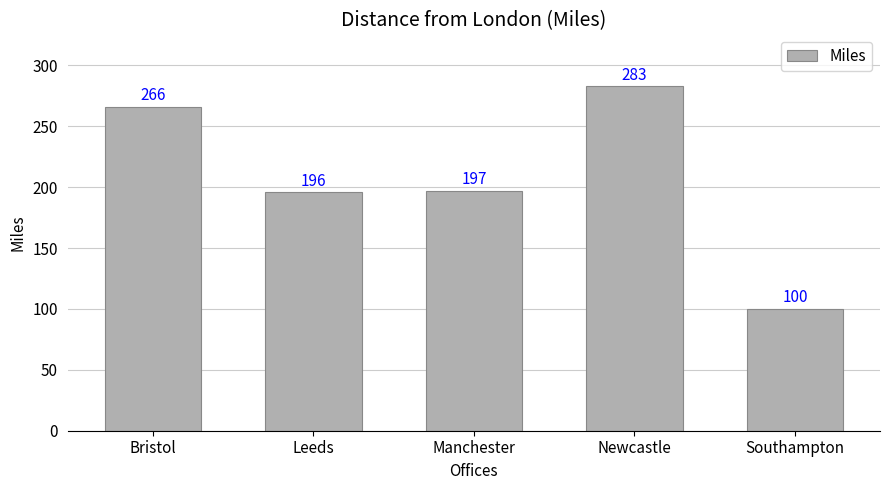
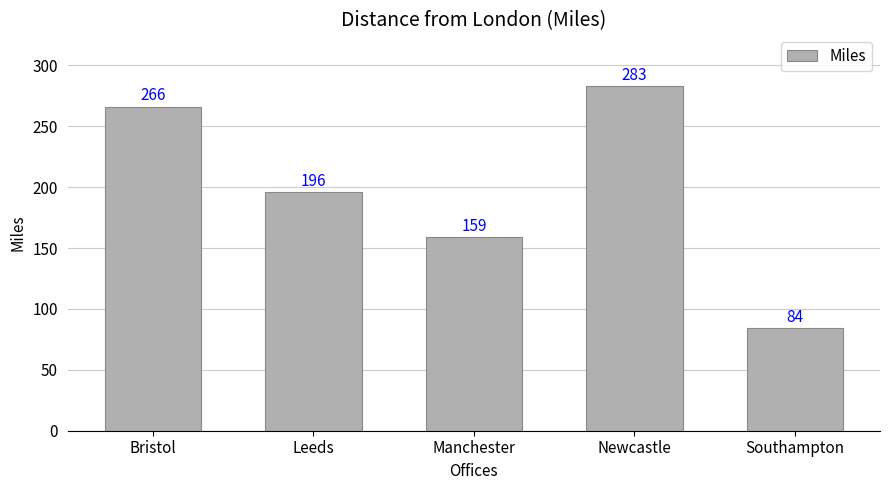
  {
    "Bristol": 266,
    "Leeds": 196,
-   "Manchester": 197,
+   "Manchester": 159,
    "Newcastle": 283,
-   "Southampton": 100
+   "Southampton": 84
  }
